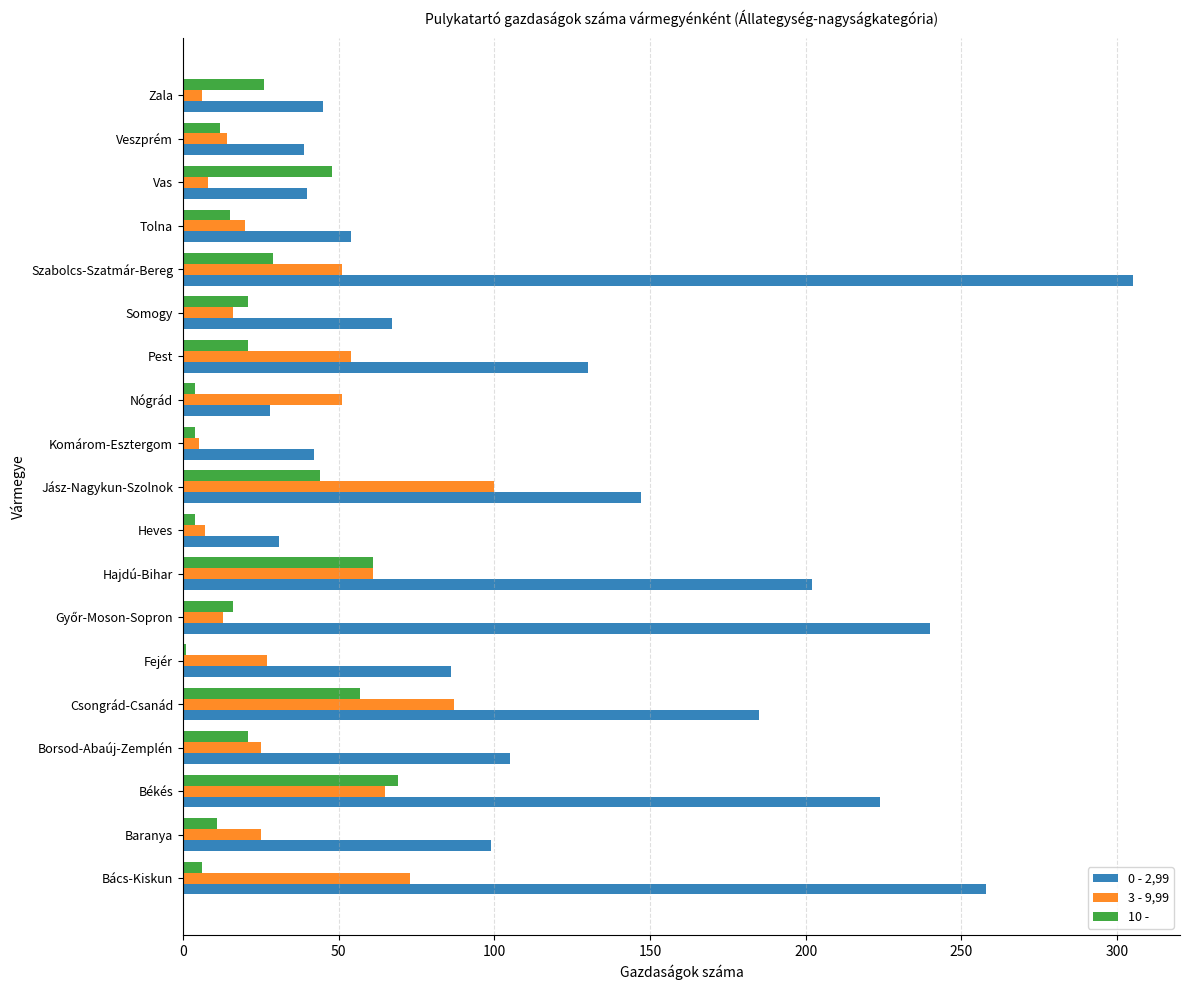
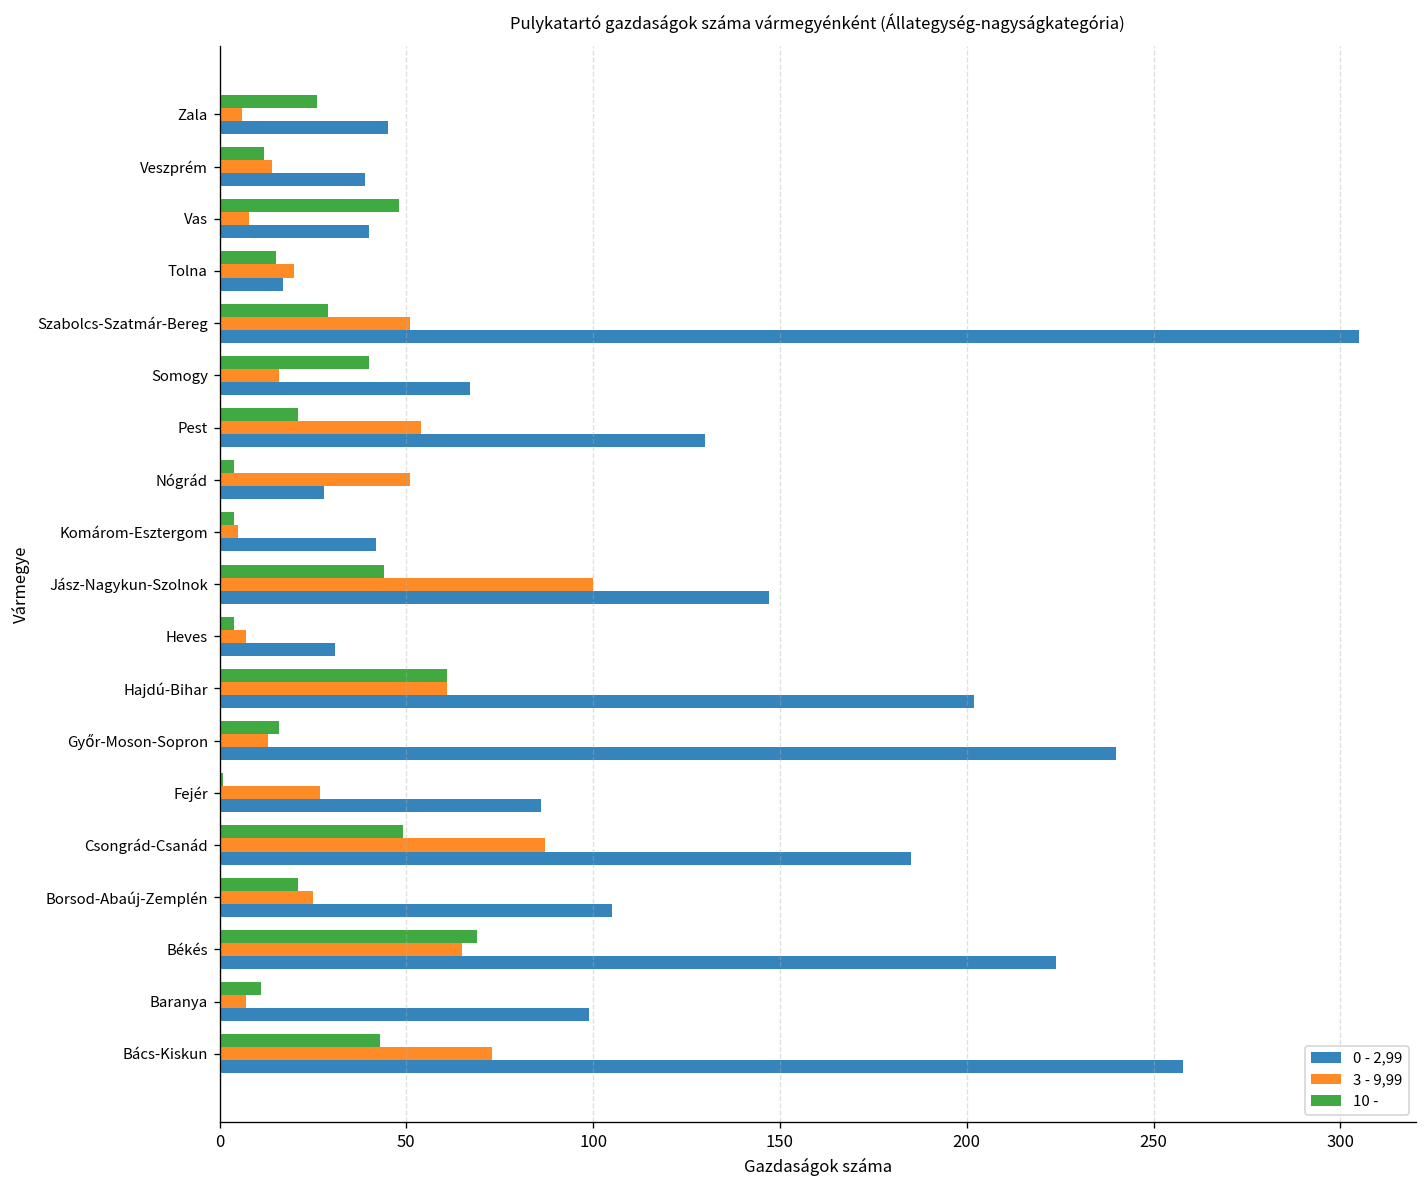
  {
    "0 - 2,99": {
      "Zala": 45,
      "Veszprém": 39,
      "Vas": 40,
-     "Tolna": 54,
+     "Tolna": 17,
      "Szabolcs-Szatmár-Bereg": 305,
      "Somogy": 67,
      "Pest": 130,
      "Nógrád": 28,
      "Komárom-Esztergom": 42,
      "Jász-Nagykun-Szolnok": 147,
      "Heves": 31,
      "Hajdú-Bihar": 202,
      "Győr-Moson-Sopron": 240,
      "Fejér": 86,
      "Csongrád-Csanád": 185,
      "Borsod-Abaúj-Zemplén": 105,
      "Békés": 224,
      "Baranya": 99,
      "Bács-Kiskun": 258
    },
    "3 - 9,99": {
      "Zala": 6,
      "Veszprém": 14,
      "Vas": 8,
      "Tolna": 20,
      "Szabolcs-Szatmár-Bereg": 51,
      "Somogy": 16,
      "Pest": 54,
      "Nógrád": 51,
      "Komárom-Esztergom": 5,
      "Jász-Nagykun-Szolnok": 100,
      "Heves": 7,
      "Hajdú-Bihar": 61,
      "Győr-Moson-Sopron": 13,
      "Fejér": 27,
      "Csongrád-Csanád": 87,
      "Borsod-Abaúj-Zemplén": 25,
      "Békés": 65,
-     "Baranya": 25,
+     "Baranya": 7,
      "Bács-Kiskun": 73
    },
    "10 -": {
      "Zala": 26,
      "Veszprém": 12,
      "Vas": 48,
      "Tolna": 15,
      "Szabolcs-Szatmár-Bereg": 29,
-     "Somogy": 21,
+     "Somogy": 40,
      "Pest": 21,
      "Nógrád": 4,
      "Komárom-Esztergom": 4,
      "Jász-Nagykun-Szolnok": 44,
      "Heves": 4,
      "Hajdú-Bihar": 61,
      "Győr-Moson-Sopron": 16,
      "Fejér": 1,
-     "Csongrád-Csanád": 57,
+     "Csongrád-Csanád": 49,
      "Borsod-Abaúj-Zemplén": 21,
      "Békés": 69,
      "Baranya": 11,
-     "Bács-Kiskun": 6
+     "Bács-Kiskun": 43
    }
  }
